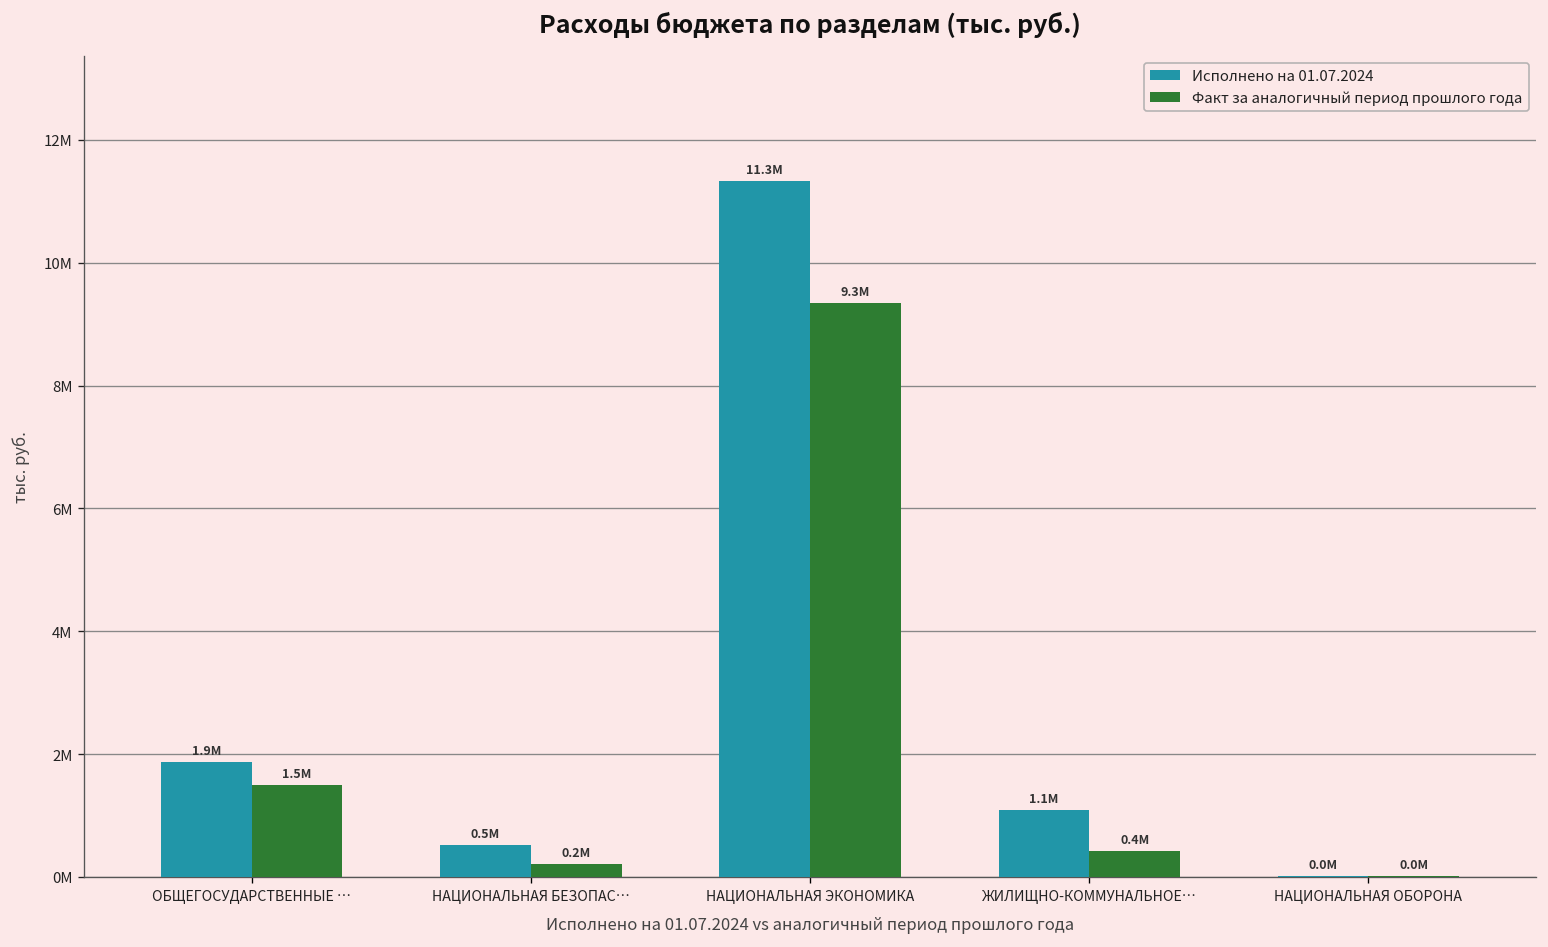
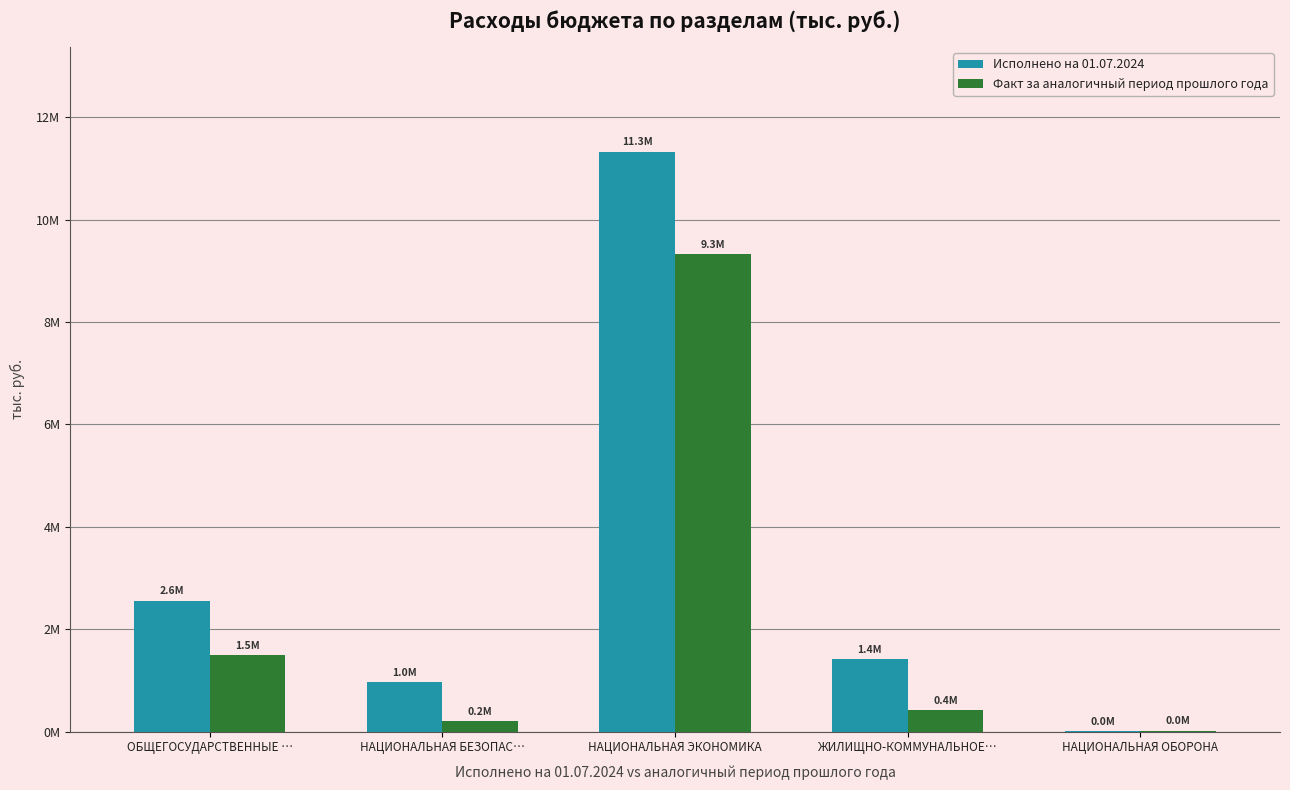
  {
    "Исполнено на 01.07.2024": {
-     "ОБЩЕГОСУДАРСТВЕННЫЕ …": "1.9M",
-     "НАЦИОНАЛЬНАЯ БЕЗОПАС…": "0.5M",
+     "ОБЩЕГОСУДАРСТВЕННЫЕ …": "2.6M",
+     "НАЦИОНАЛЬНАЯ БЕЗОПАС…": "1.0M",
      "НАЦИОНАЛЬНАЯ ЭКОНОМИКА": "11.3M",
-     "ЖИЛИЩНО-КОММУНАЛЬНОЕ…": "1.1M"
+     "ЖИЛИЩНО-КОММУНАЛЬНОЕ…": "1.4M"
    },
    "Факт за аналогичный период прошлого года": {
      "ОБЩЕГОСУДАРСТВЕННЫЕ …": "1.5M",
      "НАЦИОНАЛЬНАЯ БЕЗОПАС…": "0.2M",
      "НАЦИОНАЛЬНАЯ ЭКОНОМИКА": "9.3M",
      "ЖИЛИЩНО-КОММУНАЛЬНОЕ…": "0.4M"
    }
  }
